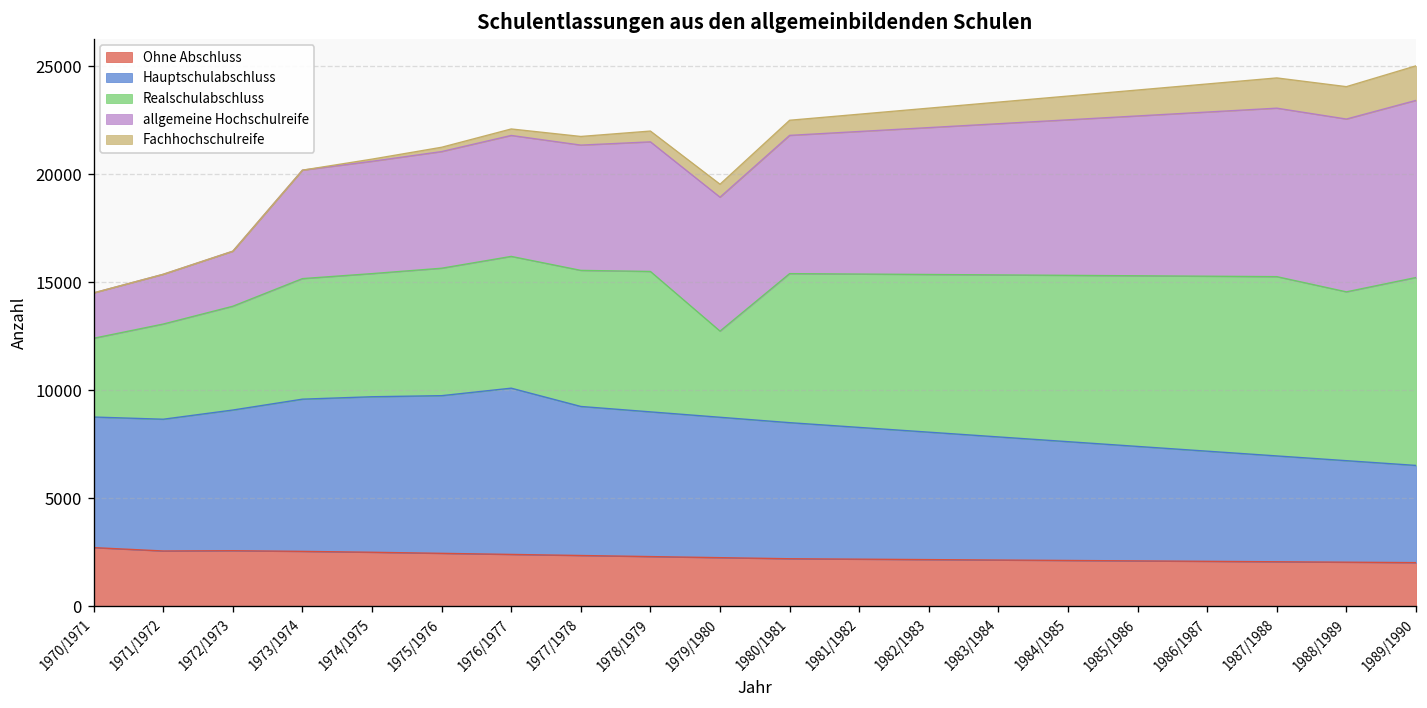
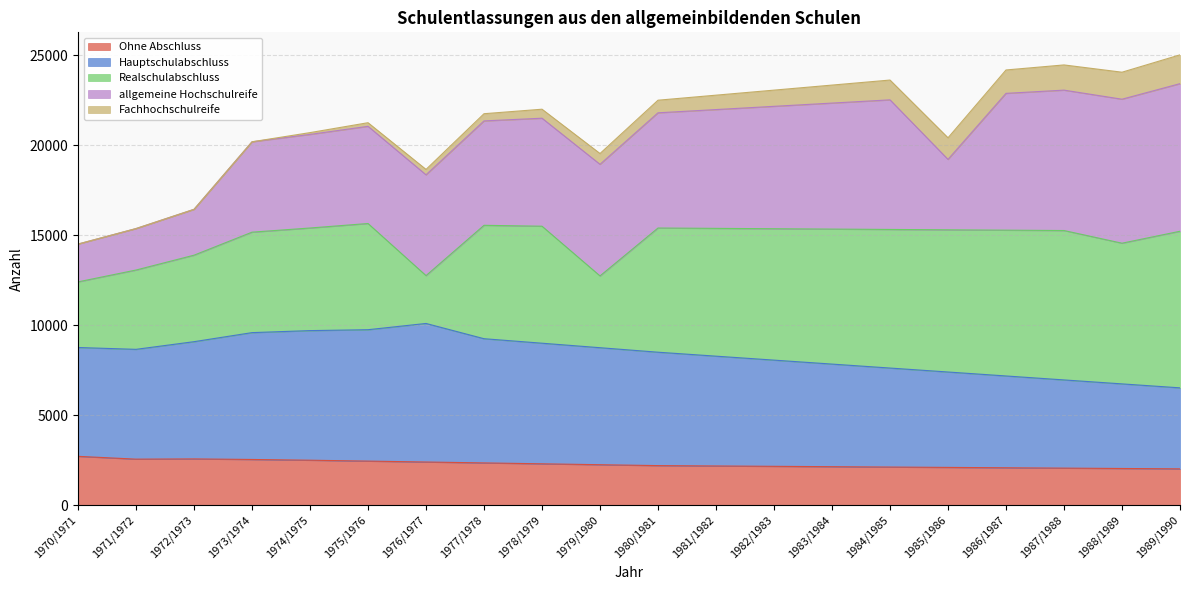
  {
    "Ohne Abschluss": {
      "1970/1971": 2700,
      "1971/1972": 2600,
      "1972/1973": 2600,
      "1973/1974": 2500,
      "1974/1975": 2500,
      "1975/1976": 2500,
      "1976/1977": 2400,
      "1977/1978": 2400,
      "1978/1979": 2300,
      "1979/1980": 2300,
      "1980/1981": 2200,
      "1981/1982": 2200,
      "1982/1983": 2200,
      "1983/1984": 2100,
      "1984/1985": 2100,
      "1985/1986": 2100,
      "1986/1987": 2100,
      "1987/1988": 2100,
      "1988/1989": 2000,
      "1989/1990": 2000
    },
    "Hauptschulabschluss": {
      "1970/1971": 6000,
      "1971/1972": 6100,
      "1972/1973": 6500,
      "1973/1974": 7000,
      "1974/1975": 7200,
      "1975/1976": 7300,
      "1976/1977": 7700,
      "1977/1978": 6900,
      "1978/1979": 6700,
      "1979/1980": 6500,
      "1980/1981": 6300,
      "1981/1982": 6100,
      "1982/1983": 5900,
      "1983/1984": 5700,
      "1984/1985": 5500,
      "1985/1986": 5300,
      "1986/1987": 5100,
      "1987/1988": 4900,
      "1988/1989": 4700,
      "1989/1990": 4500
    },
    "Realschulabschluss": {
      "1970/1971": 3600,
      "1971/1972": 4400,
      "1972/1973": 4800,
      "1973/1974": 5600,
      "1974/1975": 5700,
      "1975/1976": 5900,
-     "1976/1977": 6100,
+     "1976/1977": 2700,
      "1977/1978": 6300,
      "1978/1979": 6500,
      "1979/1980": 4000,
      "1980/1981": 6900,
      "1981/1982": 7100,
      "1982/1983": 7300,
      "1983/1984": 7500,
      "1984/1985": 7700,
      "1985/1986": 7900,
      "1986/1987": 8100,
      "1987/1988": 8300,
      "1988/1989": 7800,
      "1989/1990": 8700
    },
    "allgemeine Hochschulreife": {
      "1975/1976": 5400,
      "1976/1977": 5600,
      "1977/1978": 5800,
      "1978/1979": 6000,
      "1979/1980": 6200,
      "1980/1981": 6400,
      "1981/1982": 6600,
      "1982/1983": 6800,
      "1983/1984": 7000,
      "1984/1985": 7200,
-     "1985/1986": 7400,
+     "1985/1986": 3900,
      "1986/1987": 7600,
      "1987/1988": 7800,
      "1988/1989": 8000,
      "1989/1990": 8200
    },
    "Fachhochschulreife": {
      "1975/1976": 200,
      "1976/1977": 300,
      "1977/1978": 400,
      "1978/1979": 500,
      "1979/1980": 600,
      "1980/1981": 700,
      "1981/1982": 800,
      "1982/1983": 900,
      "1983/1984": 1000,
      "1984/1985": 1100,
      "1985/1986": 1200,
      "1986/1987": 1300,
      "1987/1988": 1400,
      "1988/1989": 1500,
      "1989/1990": 1600
    }
  }
